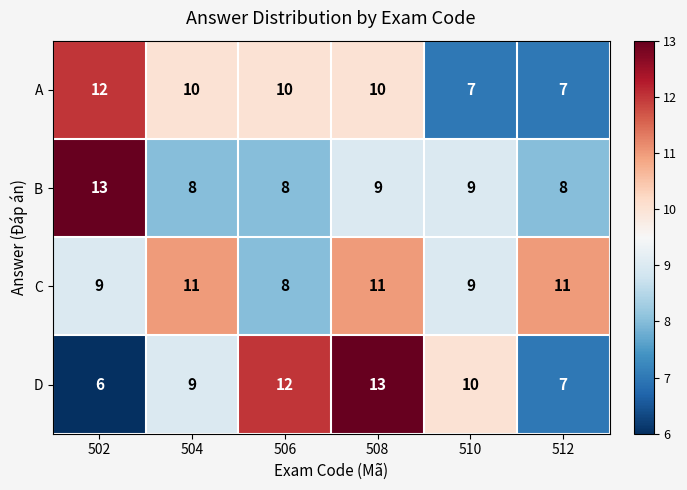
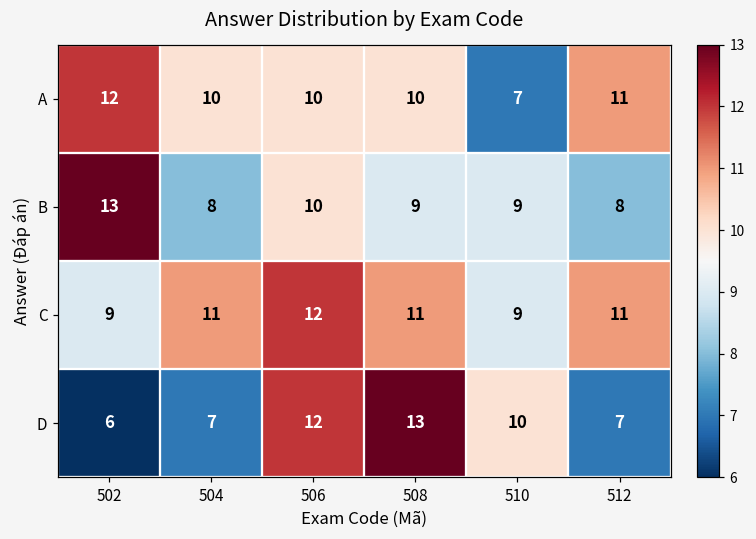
  {
    "A": {
      "502": 12,
      "504": 10,
      "506": 10,
      "508": 10,
      "510": 7,
-     "512": 7
+     "512": 11
    },
    "B": {
      "502": 13,
      "504": 8,
-     "506": 8,
+     "506": 10,
      "508": 9,
      "510": 9,
      "512": 8
    },
    "C": {
      "502": 9,
      "504": 11,
-     "506": 8,
+     "506": 12,
      "508": 11,
      "510": 9,
      "512": 11
    },
    "D": {
      "502": 6,
-     "504": 9,
+     "504": 7,
      "506": 12,
      "508": 13,
      "510": 10,
      "512": 7
    }
  }
